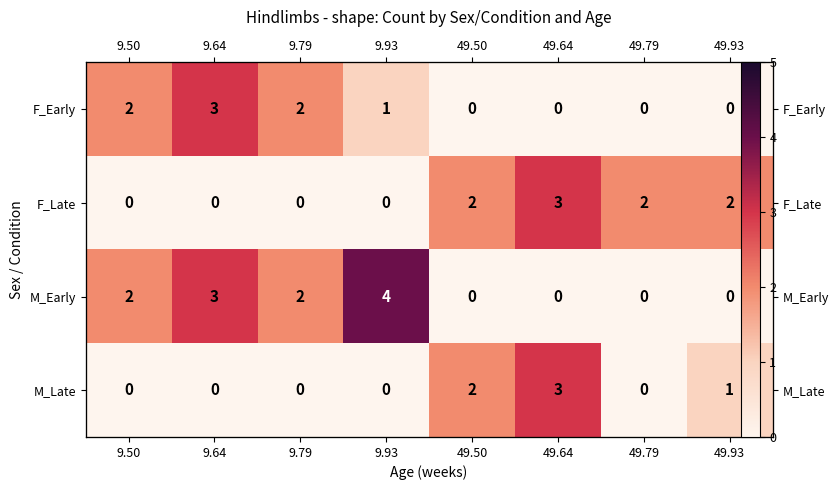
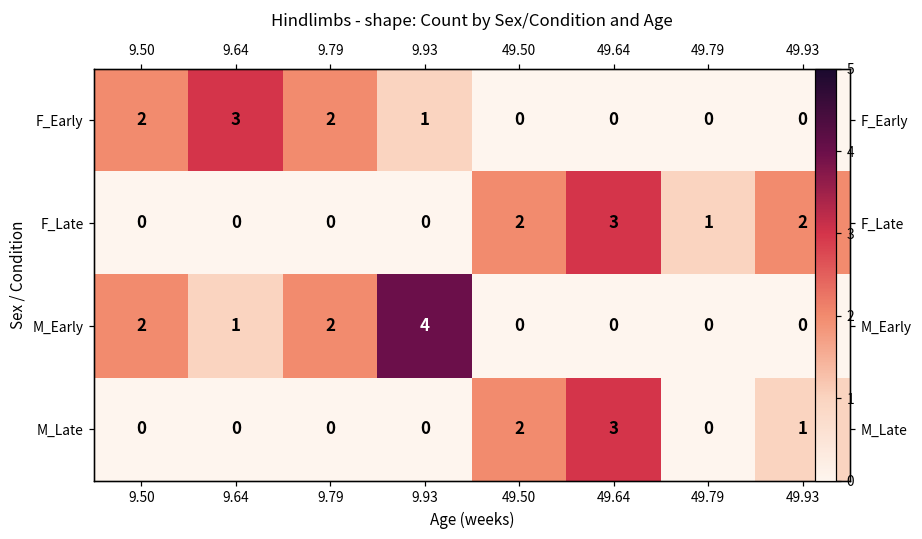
  {
    "F_Early": {
      "9.50": 2,
      "9.64": 3,
      "9.79": 2,
      "9.93": 1,
      "49.50": 0,
      "49.64": 0,
      "49.79": 0,
      "49.93": 0
    },
    "F_Late": {
      "9.50": 0,
      "9.64": 0,
      "9.79": 0,
      "9.93": 0,
      "49.50": 2,
      "49.64": 3,
-     "49.79": 2,
+     "49.79": 1,
      "49.93": 2
    },
    "M_Early": {
      "9.50": 2,
-     "9.64": 3,
+     "9.64": 1,
      "9.79": 2,
      "9.93": 4,
      "49.50": 0,
      "49.64": 0,
      "49.79": 0,
      "49.93": 0
    },
    "M_Late": {
      "9.50": 0,
      "9.64": 0,
      "9.79": 0,
      "9.93": 0,
      "49.50": 2,
      "49.64": 3,
      "49.79": 0,
      "49.93": 1
    }
  }
